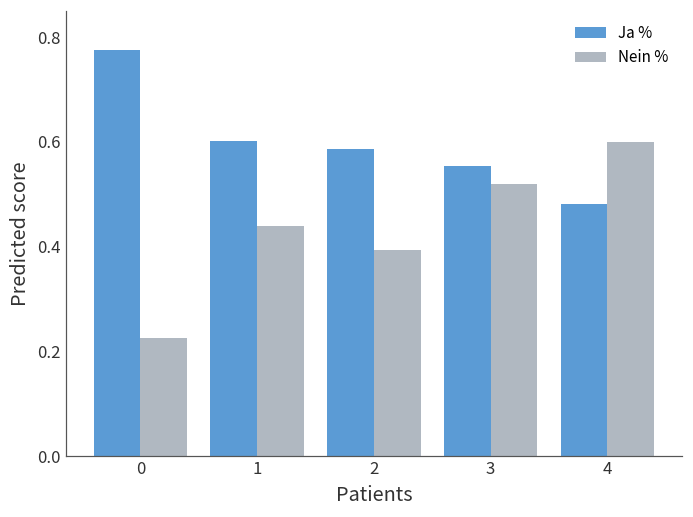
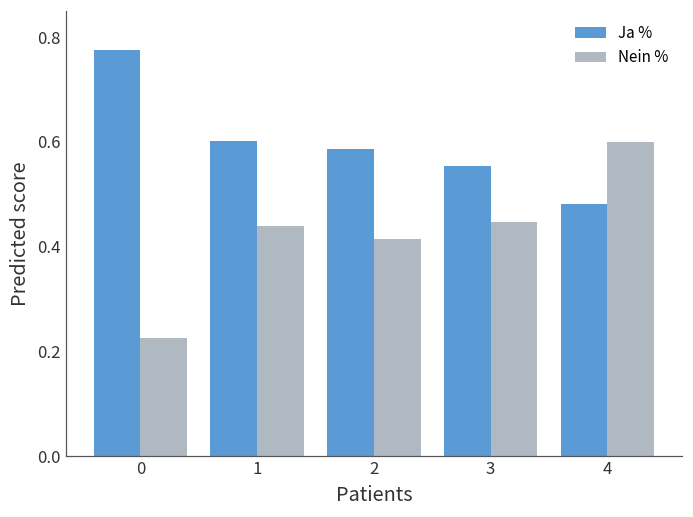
  {
    "Ja %": {
      "0": 0.77,
      "1": 0.60,
      "2": 0.59,
      "3": 0.55,
      "4": 0.48
    },
    "Nein %": {
      "0": 0.23,
      "1": 0.44,
-     "2": 0.39,
-     "3": 0.52,
+     "2": 0.41,
+     "3": 0.45,
      "4": 0.60
    }
  }
